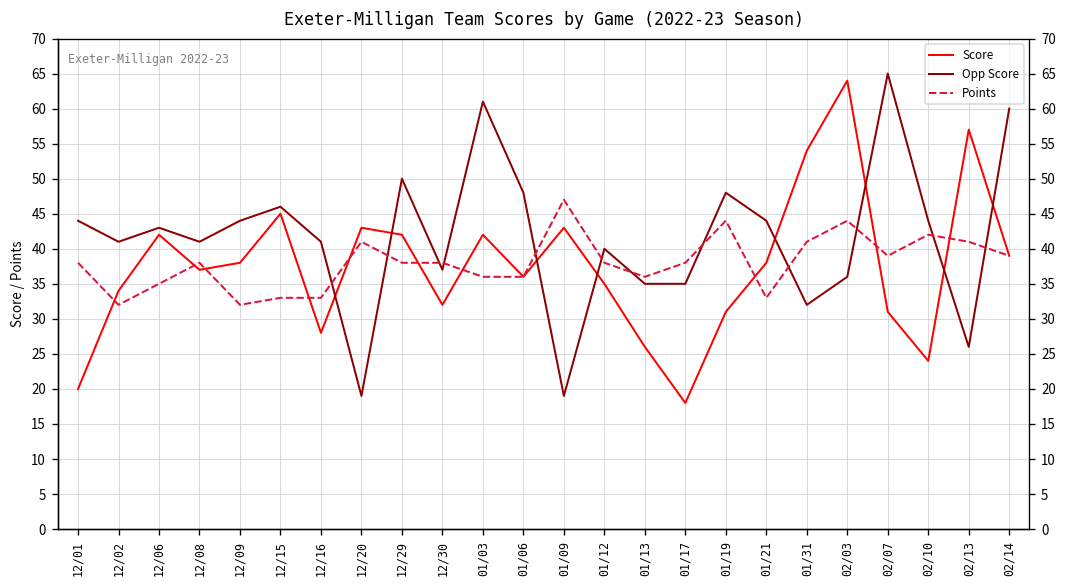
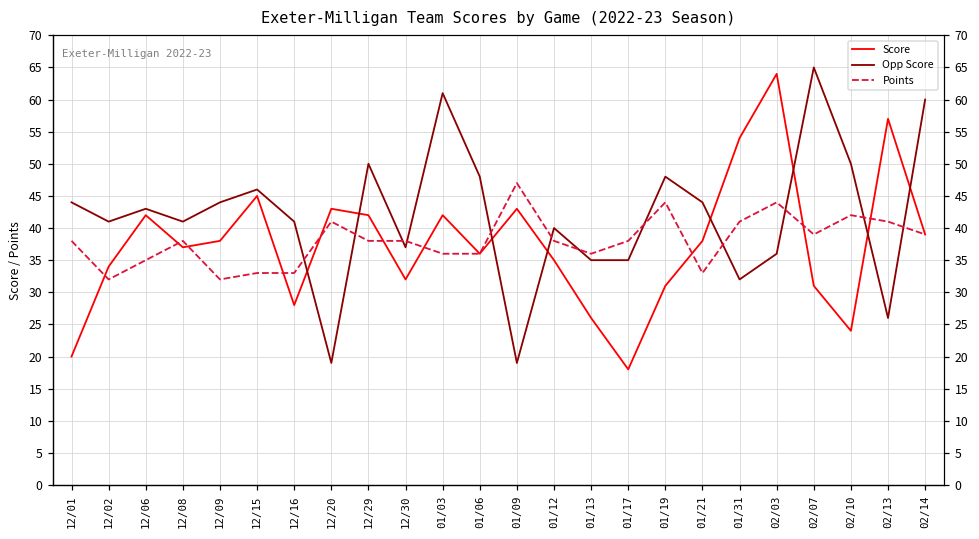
  {
    "Score": {
      "12/01": 20,
      "12/02": 34,
      "12/06": 42,
      "12/08": 37,
      "12/09": 38,
      "12/15": 45,
      "12/16": 28,
      "12/20": 43,
      "12/29": 42,
      "12/30": 32,
      "01/03": 42,
      "01/09": 43,
      "01/12": 35,
      "01/13": 26,
      "01/17": 18,
      "01/19": 31,
      "01/21": 38,
      "01/31": 54,
      "02/03": 64,
      "02/07": 31,
      "02/10": 24,
      "02/13": 57
    },
    "Opp Score": {
      "12/01": 44,
      "12/02": 41,
      "12/06": 43,
      "12/08": 41,
      "12/09": 44,
      "12/15": 46,
      "12/16": 41,
      "12/20": 19,
      "12/29": 50,
      "12/30": 37,
      "01/03": 61,
      "01/06": 48,
      "01/09": 19,
      "01/12": 40,
      "01/13": 35,
      "01/17": 35,
      "01/19": 48,
      "01/21": 44,
      "01/31": 32,
      "02/03": 36,
      "02/07": 65,
-     "02/10": 44,
+     "02/10": 50,
      "02/13": 26,
      "02/14": 60
    },
    "Points": {
      "12/01": 38,
      "12/02": 32,
      "12/06": 35,
      "12/08": 38,
      "12/09": 32,
      "12/15": 33,
      "12/16": 33,
      "12/20": 41,
      "12/29": 38,
      "12/30": 38,
      "01/03": 36,
      "01/09": 47,
      "01/12": 38,
      "01/13": 36,
      "01/17": 38,
      "01/19": 44,
      "01/21": 33,
      "01/31": 41,
      "02/03": 44,
      "02/07": 39,
      "02/10": 42,
      "02/13": 41
    }
  }
